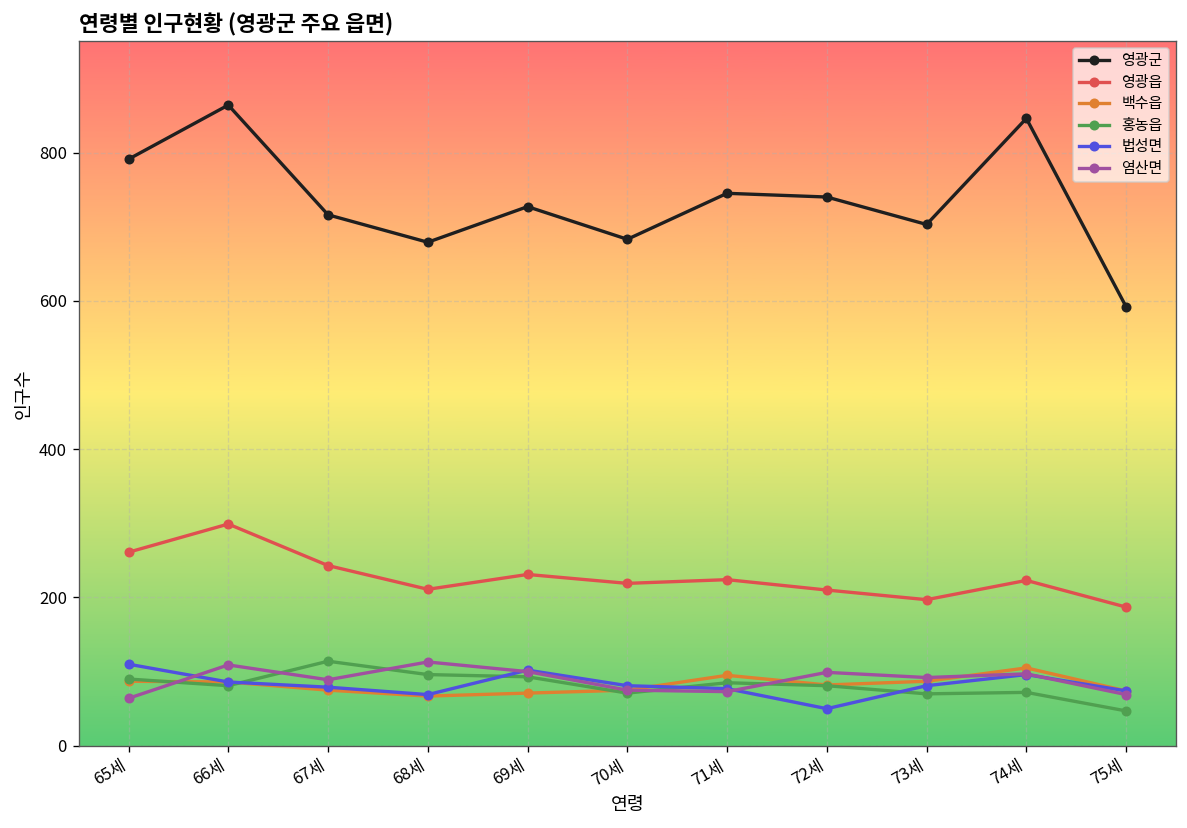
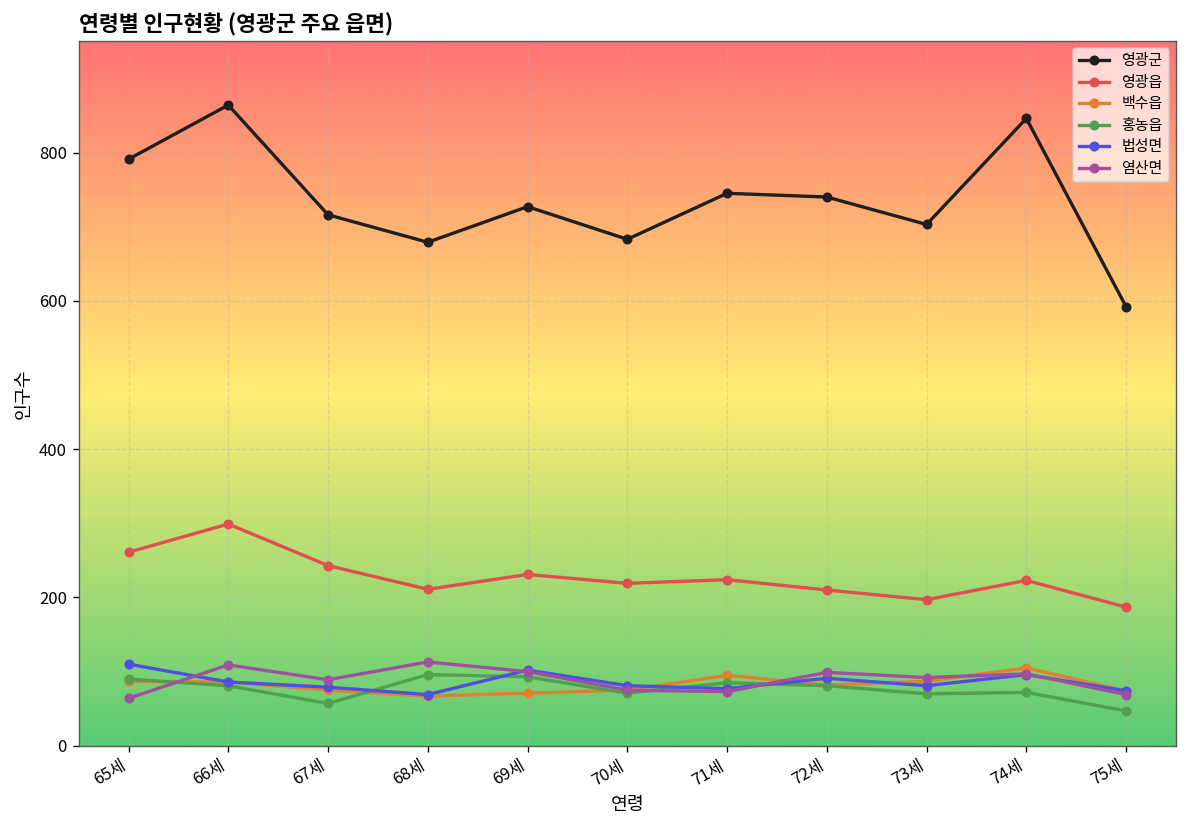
  {
    "영광군": {
      "65세": 790,
      "66세": 860,
      "67세": 720,
      "68세": 680,
      "69세": 730,
      "70세": 680,
      "71세": 750,
      "72세": 740,
      "73세": 700,
      "74세": 850,
      "75세": 590
    },
    "홍농읍": {
      "66세": 80,
-     "67세": 110,
+     "67세": 60,
      "68세": 100,
      "69세": 90,
      "71세": 90,
      "73세": 70,
      "74세": 70,
      "75세": 50
    },
    "법성면": {
      "65세": 110,
      "70세": 80,
-     "72세": 50,
+     "72세": 90,
      "73세": 80
    },
    "염산면": {
      "65세": 60,
      "66세": 110,
      "67세": 90,
      "68세": 110,
      "72세": 100,
      "73세": 90,
      "75세": 70
    }
  }
